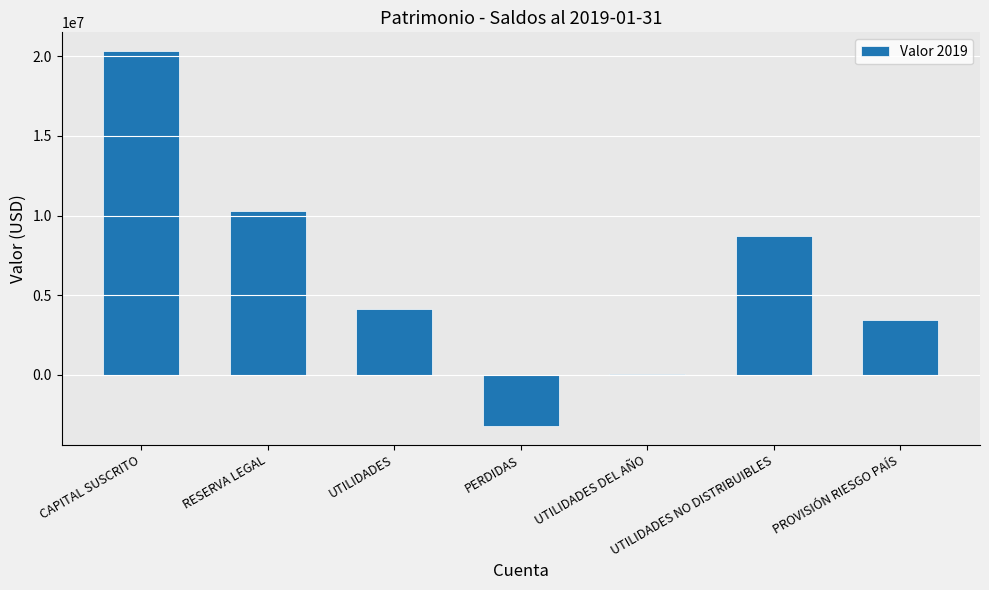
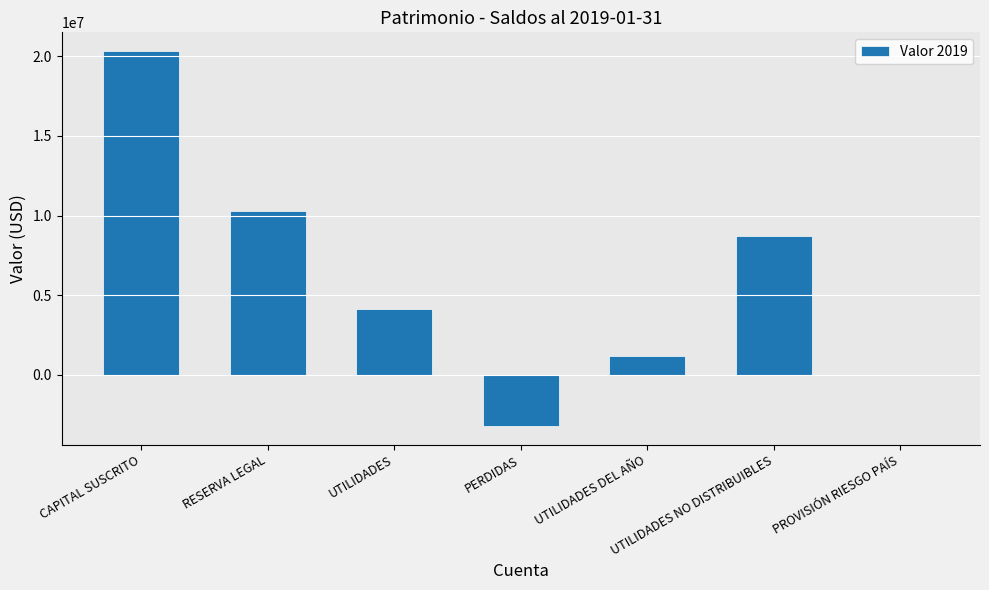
  {
    "CAPITAL SUSCRITO": 20300000,
    "RESERVA LEGAL": 10300000,
    "UTILIDADES": 4200000,
    "PERDIDAS": -3200000,
-   "UTILIDADES DEL AÑO": 100000,
+   "UTILIDADES DEL AÑO": 1200000,
    "UTILIDADES NO DISTRIBUIBLES": 8700000,
-   "PROVISIÓN RIESGO PAÍS": 3400000
+   "PROVISIÓN RIESGO PAÍS": 0
  }
